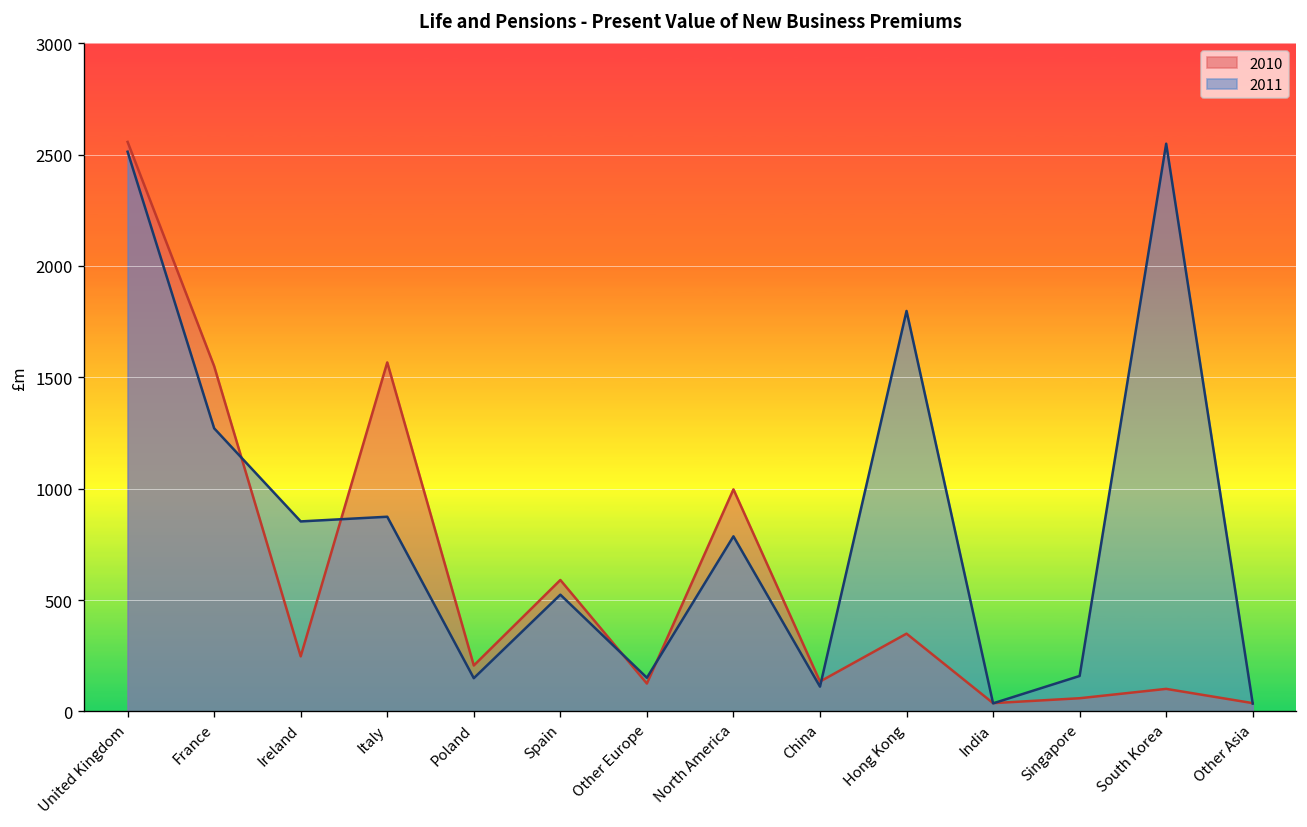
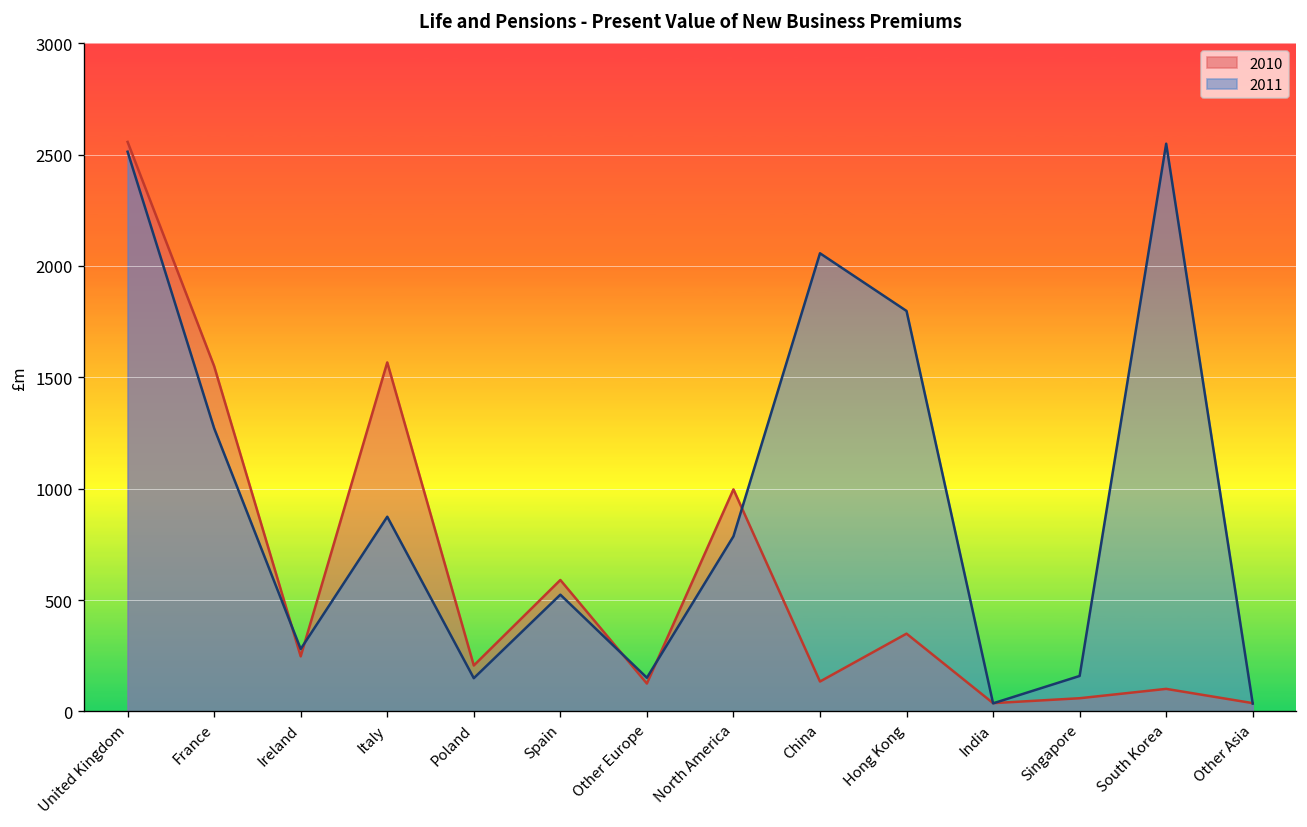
  {
    "2010": {
      "United Kingdom": 2560,
      "France": 1550,
      "Ireland": 250,
      "Italy": 1570,
      "Poland": 210,
      "Spain": 590,
      "Other Europe": 130,
      "North America": 1000,
      "China": 130,
      "Hong Kong": 350,
      "Singapore": 60,
      "South Korea": 100
    },
    "2011": {
      "United Kingdom": 2510,
      "France": 1270,
-     "Ireland": 850,
+     "Ireland": 280,
      "Italy": 870,
      "Poland": 150,
      "Spain": 520,
      "Other Europe": 150,
      "North America": 790,
-     "China": 110,
+     "China": 2060,
      "Hong Kong": 1800,
      "Singapore": 160,
      "South Korea": 2550
    }
  }
